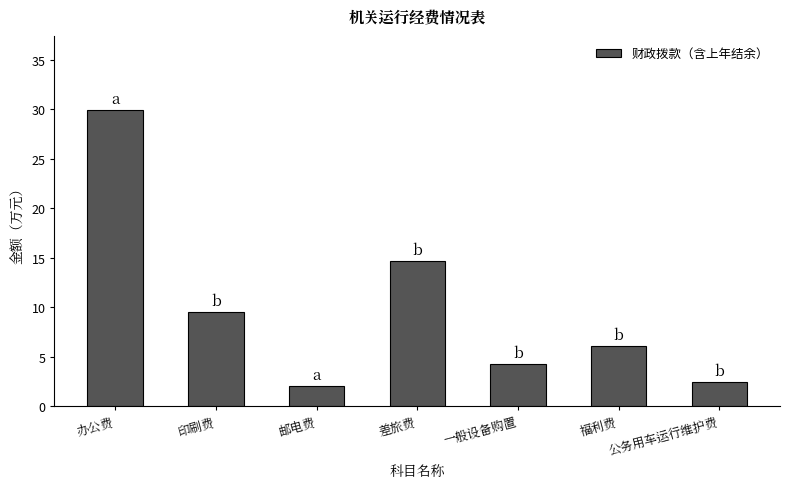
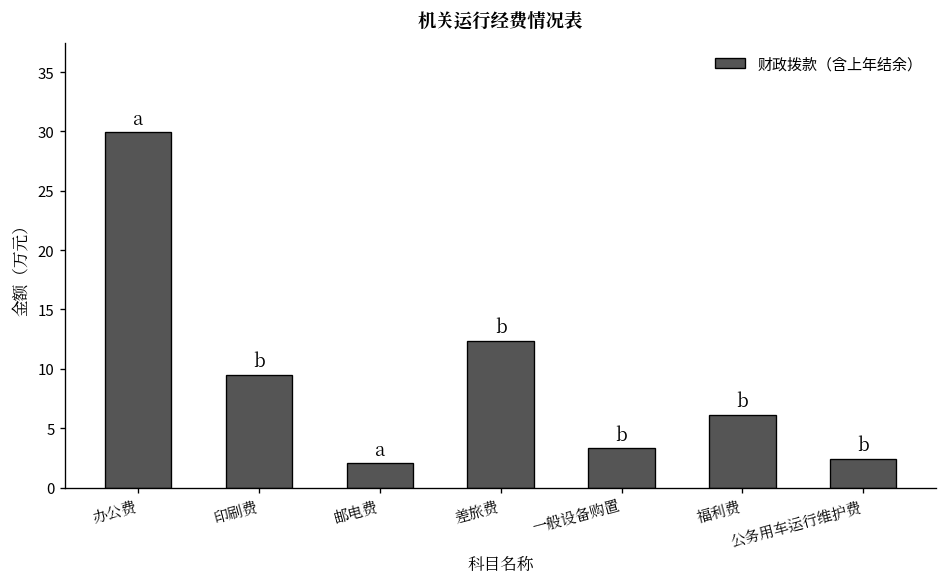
  {
    "办公费": 30,
    "印刷费": 10,
    "邮电费": 2,
-   "差旅费": 15,
-   "一般设备购置": 4,
+   "差旅费": 12,
+   "一般设备购置": 3,
    "福利费": 6,
    "公务用车运行维护费": 2
  }
